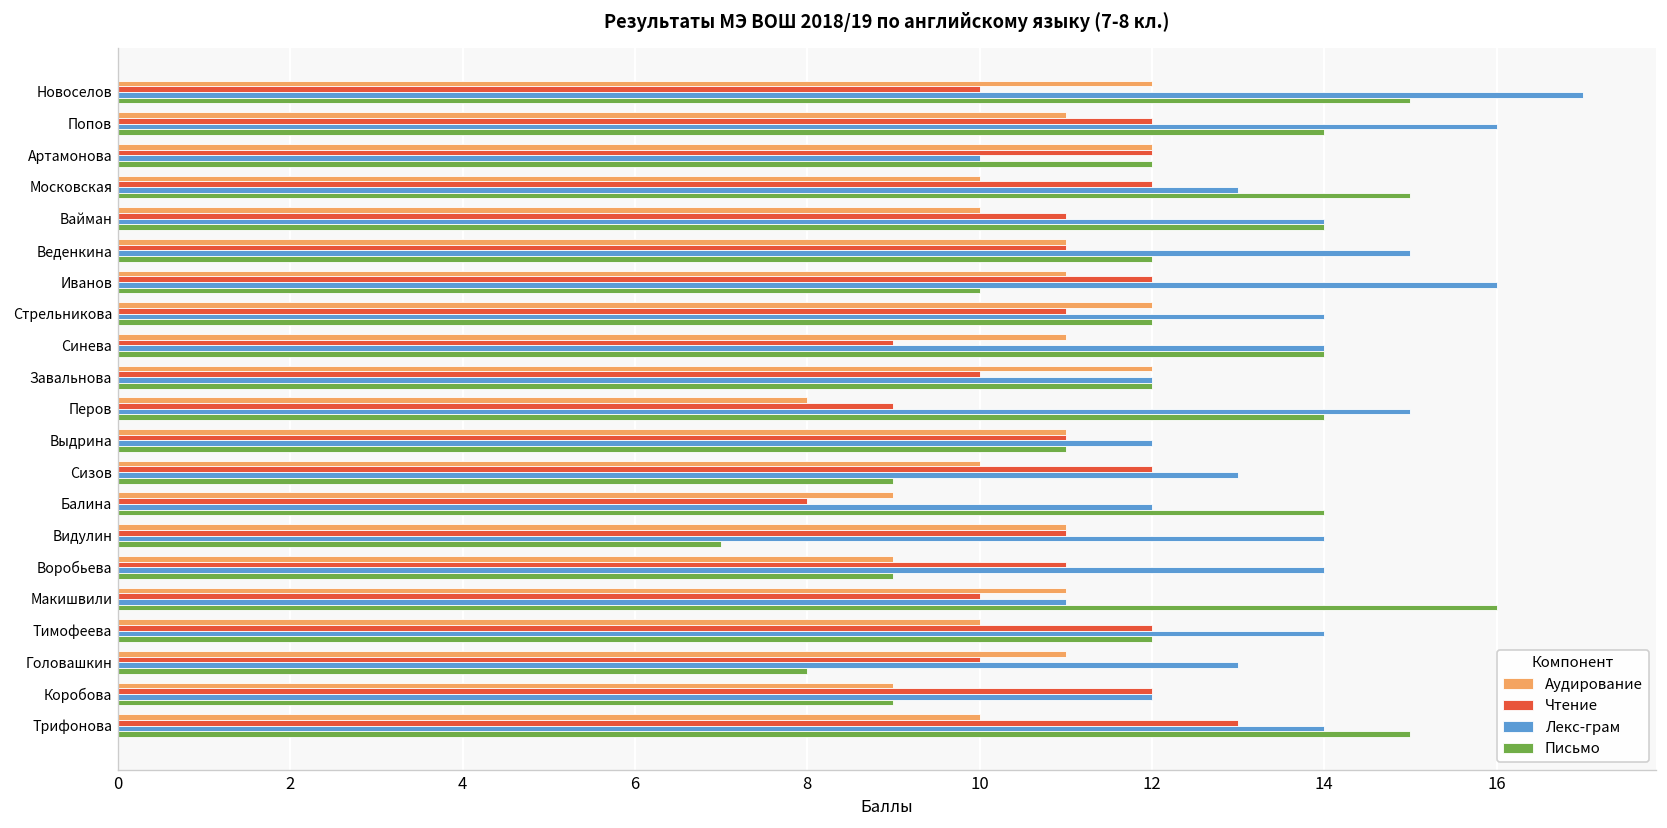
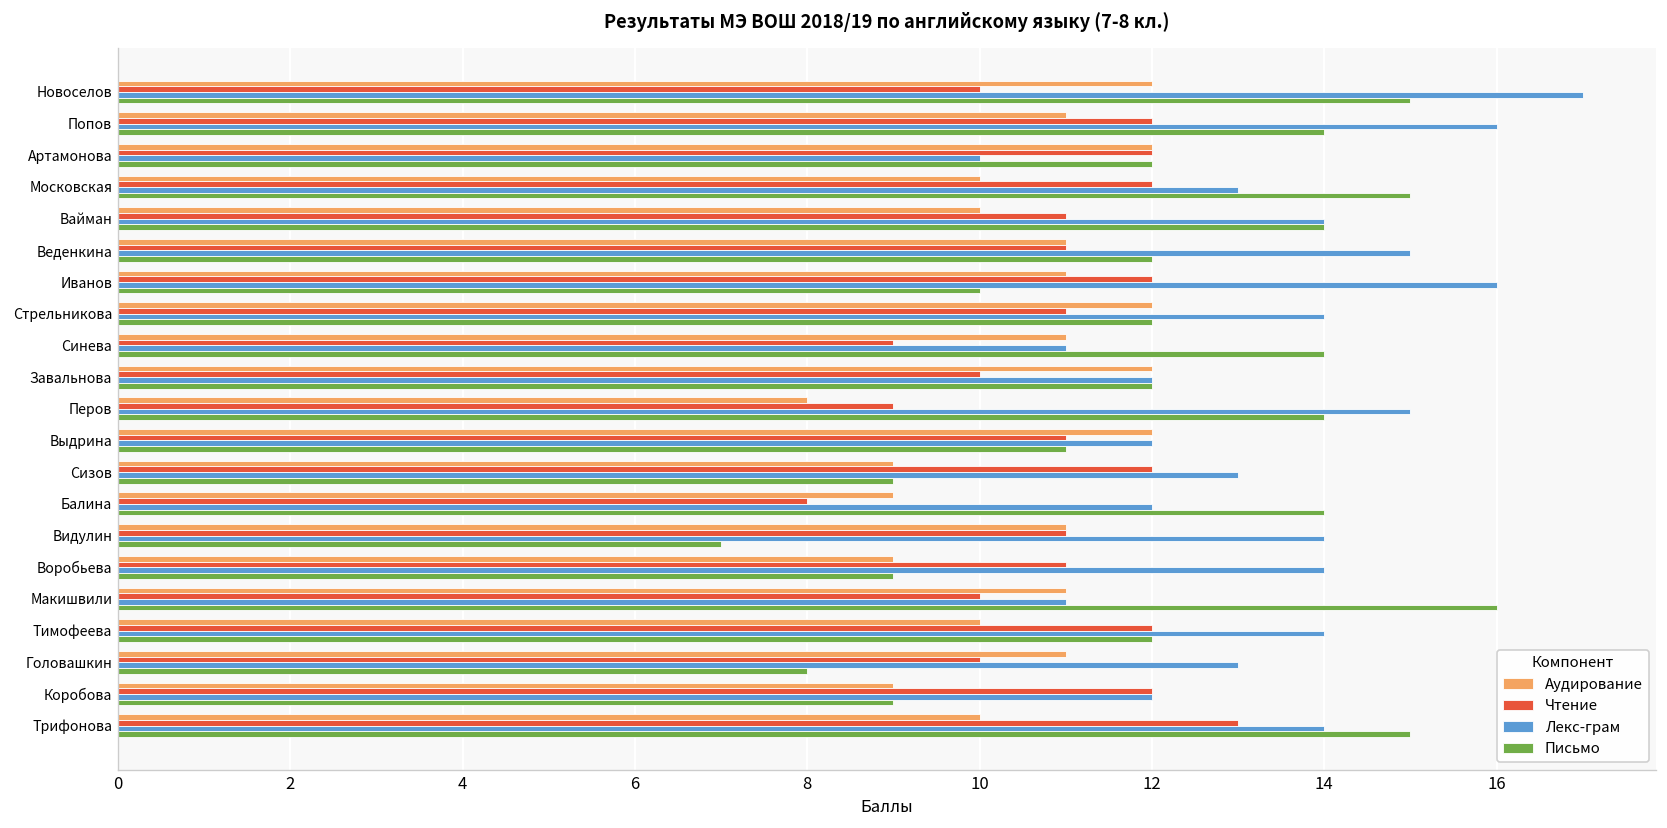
  {
    "Аудирование": {
      "Новоселов": 12,
      "Попов": 11,
      "Артамонова": 12,
      "Московская": 10,
      "Вайман": 10,
      "Веденкина": 11,
      "Иванов": 11,
      "Стрельникова": 12,
      "Синева": 11,
      "Завальнова": 12,
      "Перов": 8,
-     "Выдрина": 11,
-     "Сизов": 10,
+     "Выдрина": 12,
+     "Сизов": 9,
      "Балина": 9,
      "Видулин": 11,
      "Воробьева": 9,
      "Макишвили": 11,
      "Тимофеева": 10,
      "Головашкин": 11,
      "Коробова": 9,
      "Трифонова": 10
    },
    "Чтение": {
      "Новоселов": 10,
      "Попов": 12,
      "Артамонова": 12,
      "Московская": 12,
      "Вайман": 11,
      "Веденкина": 11,
      "Иванов": 12,
      "Стрельникова": 11,
      "Синева": 9,
      "Завальнова": 10,
      "Перов": 9,
      "Выдрина": 11,
      "Сизов": 12,
      "Балина": 8,
      "Видулин": 11,
      "Воробьева": 11,
      "Макишвили": 10,
      "Тимофеева": 12,
      "Головашкин": 10,
      "Коробова": 12,
      "Трифонова": 13
    },
    "Лекс-грам": {
      "Новоселов": 17,
      "Попов": 16,
      "Артамонова": 10,
      "Московская": 13,
      "Вайман": 14,
      "Веденкина": 15,
      "Иванов": 16,
      "Стрельникова": 14,
-     "Синева": 14,
+     "Синева": 11,
      "Завальнова": 12,
      "Перов": 15,
      "Выдрина": 12,
      "Сизов": 13,
      "Балина": 12,
      "Видулин": 14,
      "Воробьева": 14,
      "Макишвили": 11,
      "Тимофеева": 14,
      "Головашкин": 13,
      "Коробова": 12,
      "Трифонова": 14
    },
    "Письмо": {
      "Новоселов": 15,
      "Попов": 14,
      "Артамонова": 12,
      "Московская": 15,
      "Вайман": 14,
      "Веденкина": 12,
      "Иванов": 10,
      "Стрельникова": 12,
      "Синева": 14,
      "Завальнова": 12,
      "Перов": 14,
      "Выдрина": 11,
      "Сизов": 9,
      "Балина": 14,
      "Видулин": 7,
      "Воробьева": 9,
      "Макишвили": 16,
      "Тимофеева": 12,
      "Головашкин": 8,
      "Коробова": 9,
      "Трифонова": 15
    }
  }
